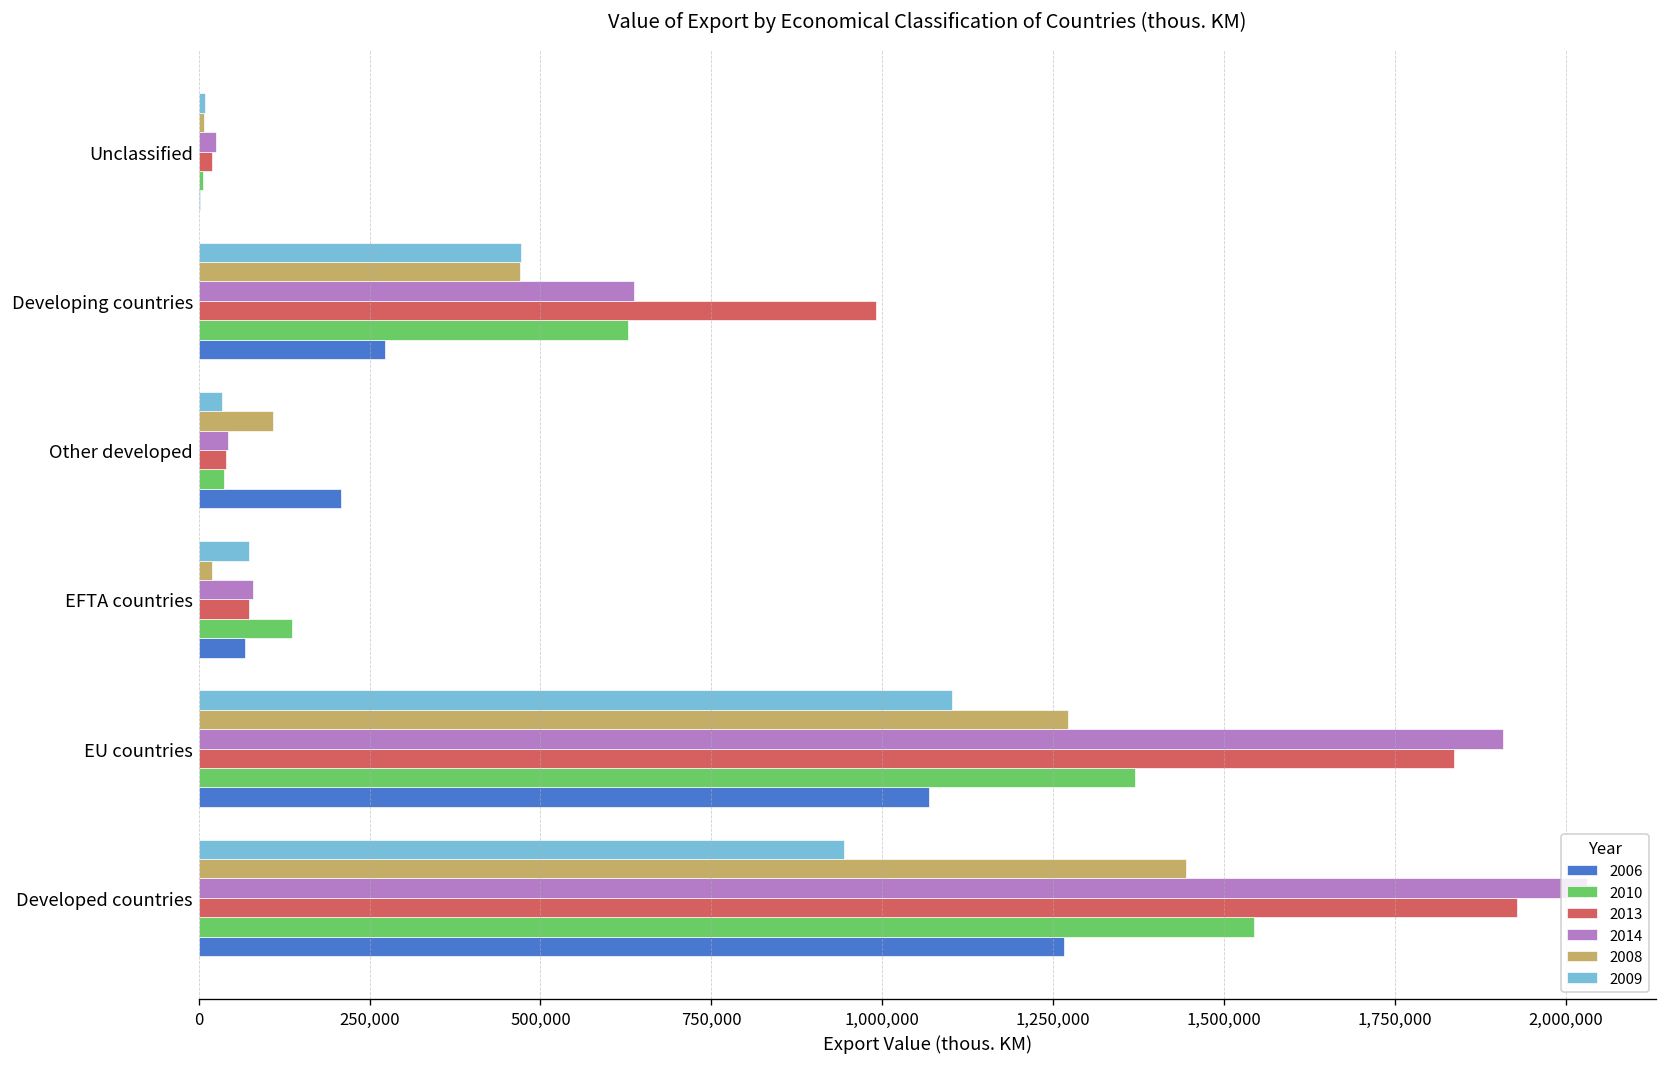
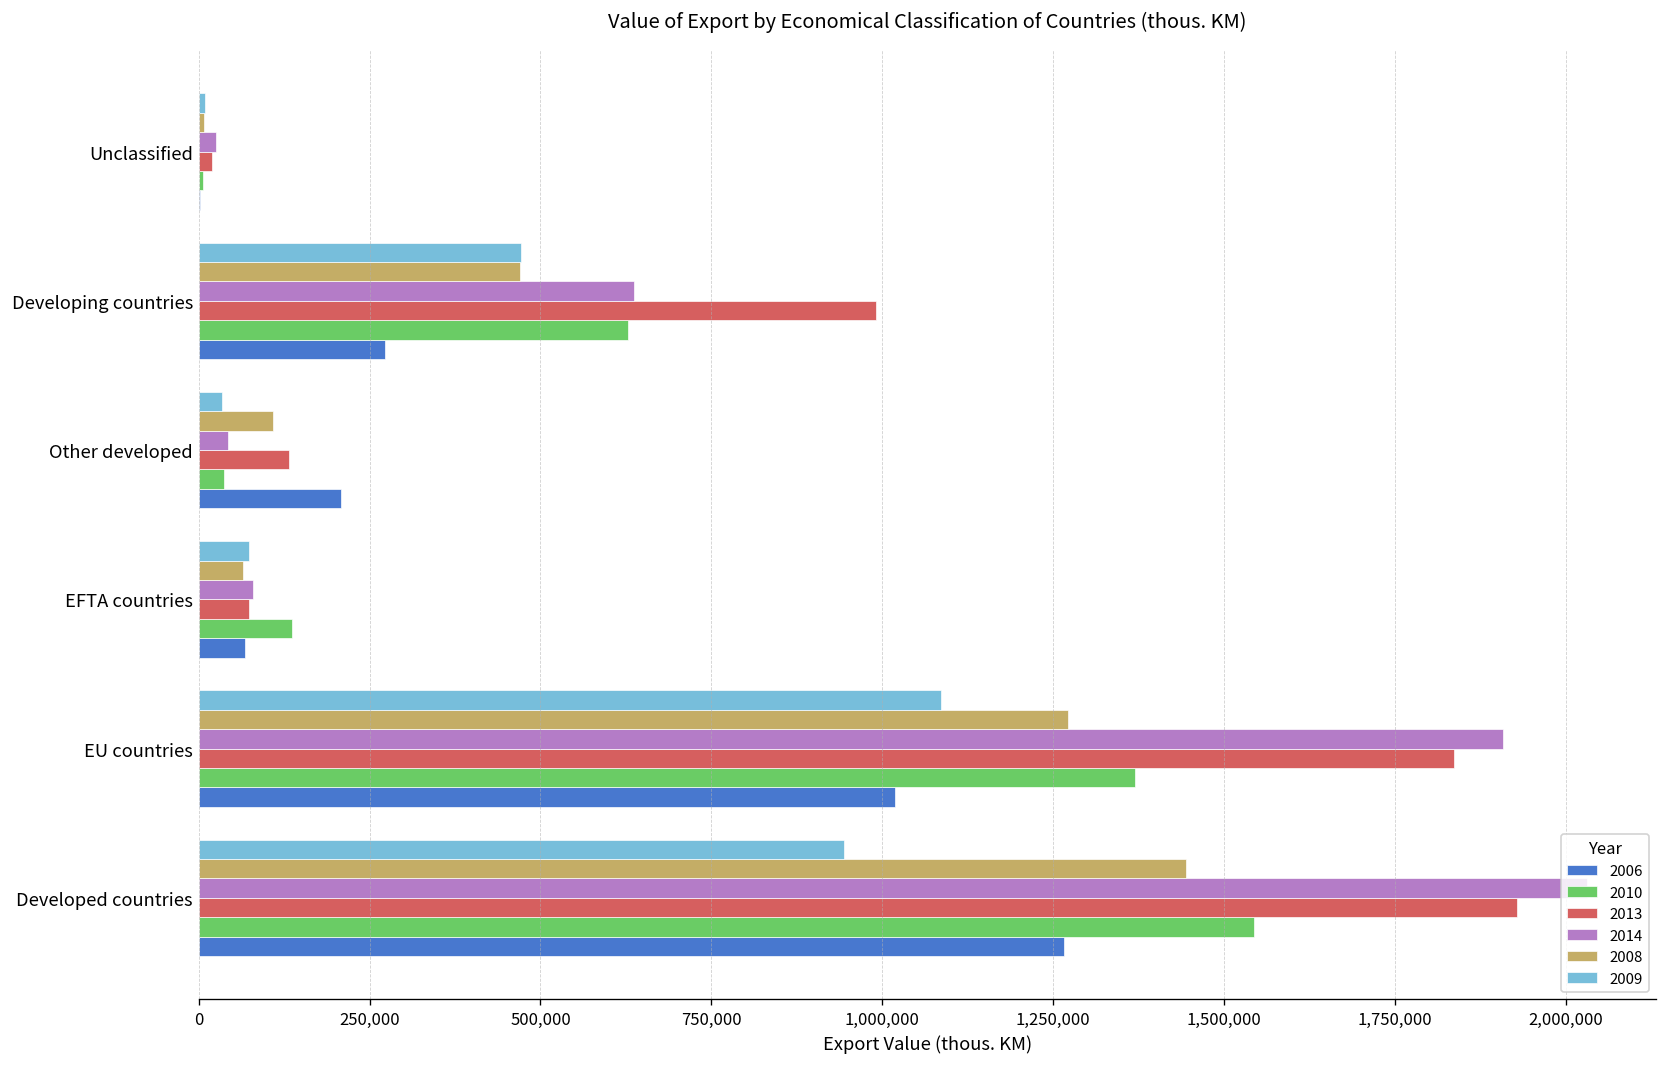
  {
    "2006": {
      "Developing countries": "270,000",
      "Other developed": "210,000",
      "EFTA countries": "70,000",
-     "EU countries": "1,070,000",
+     "EU countries": "1,020,000",
      "Developed countries": "1,270,000"
    },
    "2010": {
      "Unclassified": "10,000",
      "Developing countries": "630,000",
      "Other developed": "40,000",
      "EFTA countries": "140,000",
      "EU countries": "1,370,000",
      "Developed countries": "1,540,000"
    },
    "2013": {
      "Unclassified": "20,000",
      "Developing countries": "990,000",
-     "Other developed": "40,000",
+     "Other developed": "130,000",
      "EFTA countries": "70,000",
      "EU countries": "1,840,000",
      "Developed countries": "1,930,000"
    },
    "2014": {
      "Unclassified": "20,000",
      "Developing countries": "640,000",
      "Other developed": "40,000",
      "EFTA countries": "80,000",
      "EU countries": "1,910,000"
    },
    "2008": {
      "Unclassified": "10,000",
      "Developing countries": "470,000",
      "Other developed": "110,000",
-     "EFTA countries": "20,000",
+     "EFTA countries": "60,000",
      "EU countries": "1,270,000",
      "Developed countries": "1,440,000"
    },
    "2009": {
      "Unclassified": "10,000",
      "Developing countries": "470,000",
      "Other developed": "30,000",
      "EFTA countries": "70,000",
-     "EU countries": "1,100,000",
+     "EU countries": "1,090,000",
      "Developed countries": "940,000"
    }
  }
